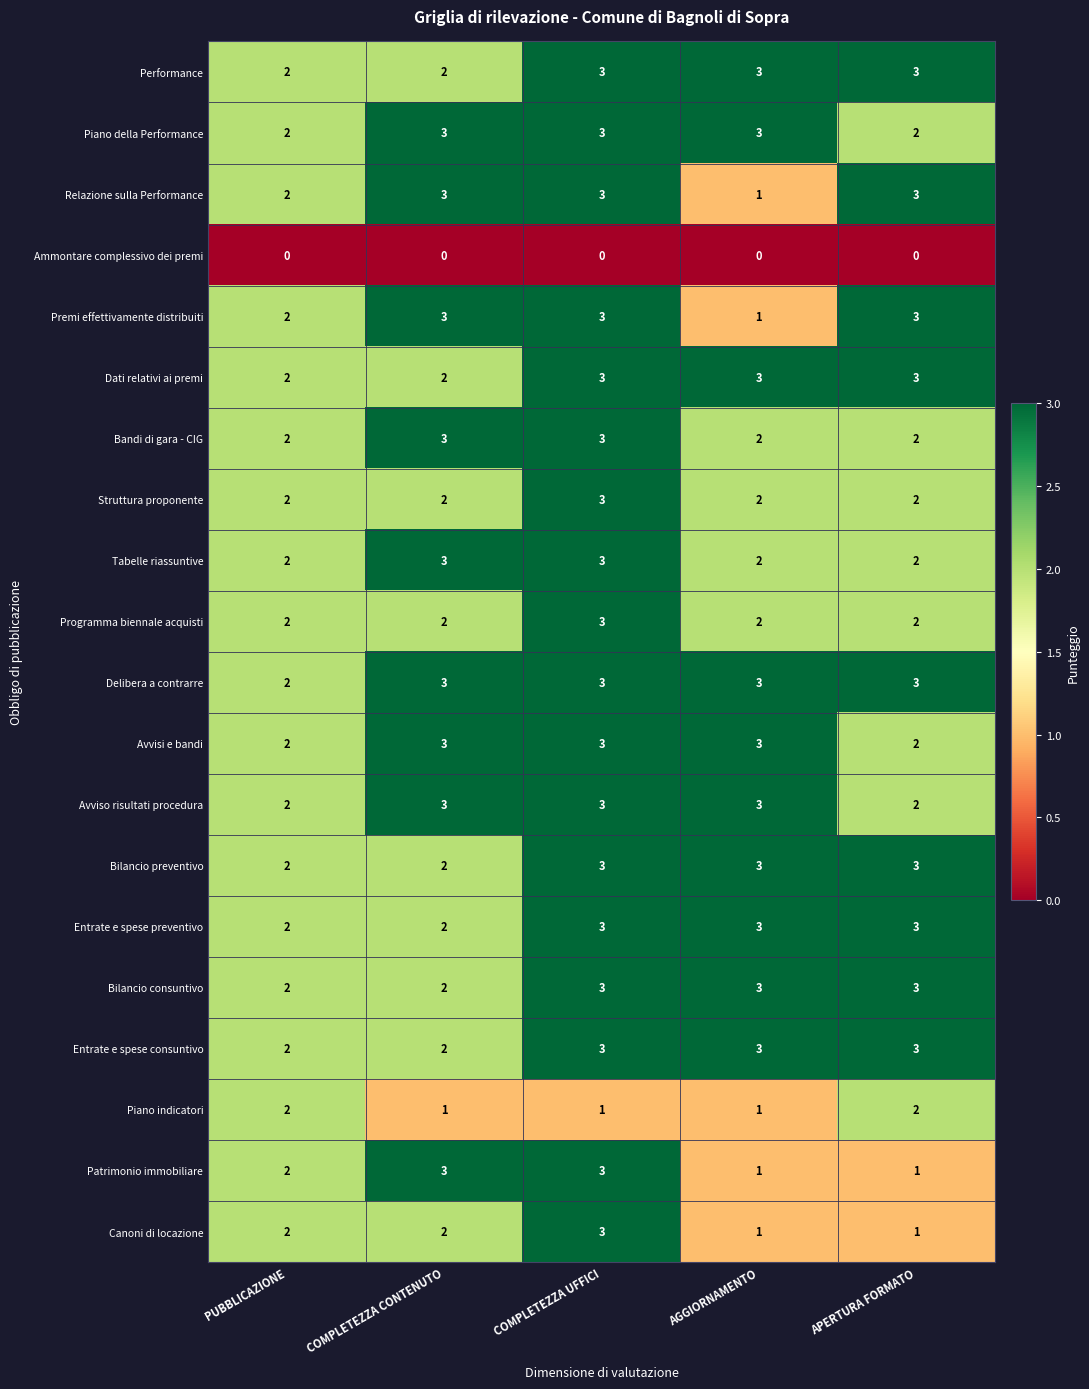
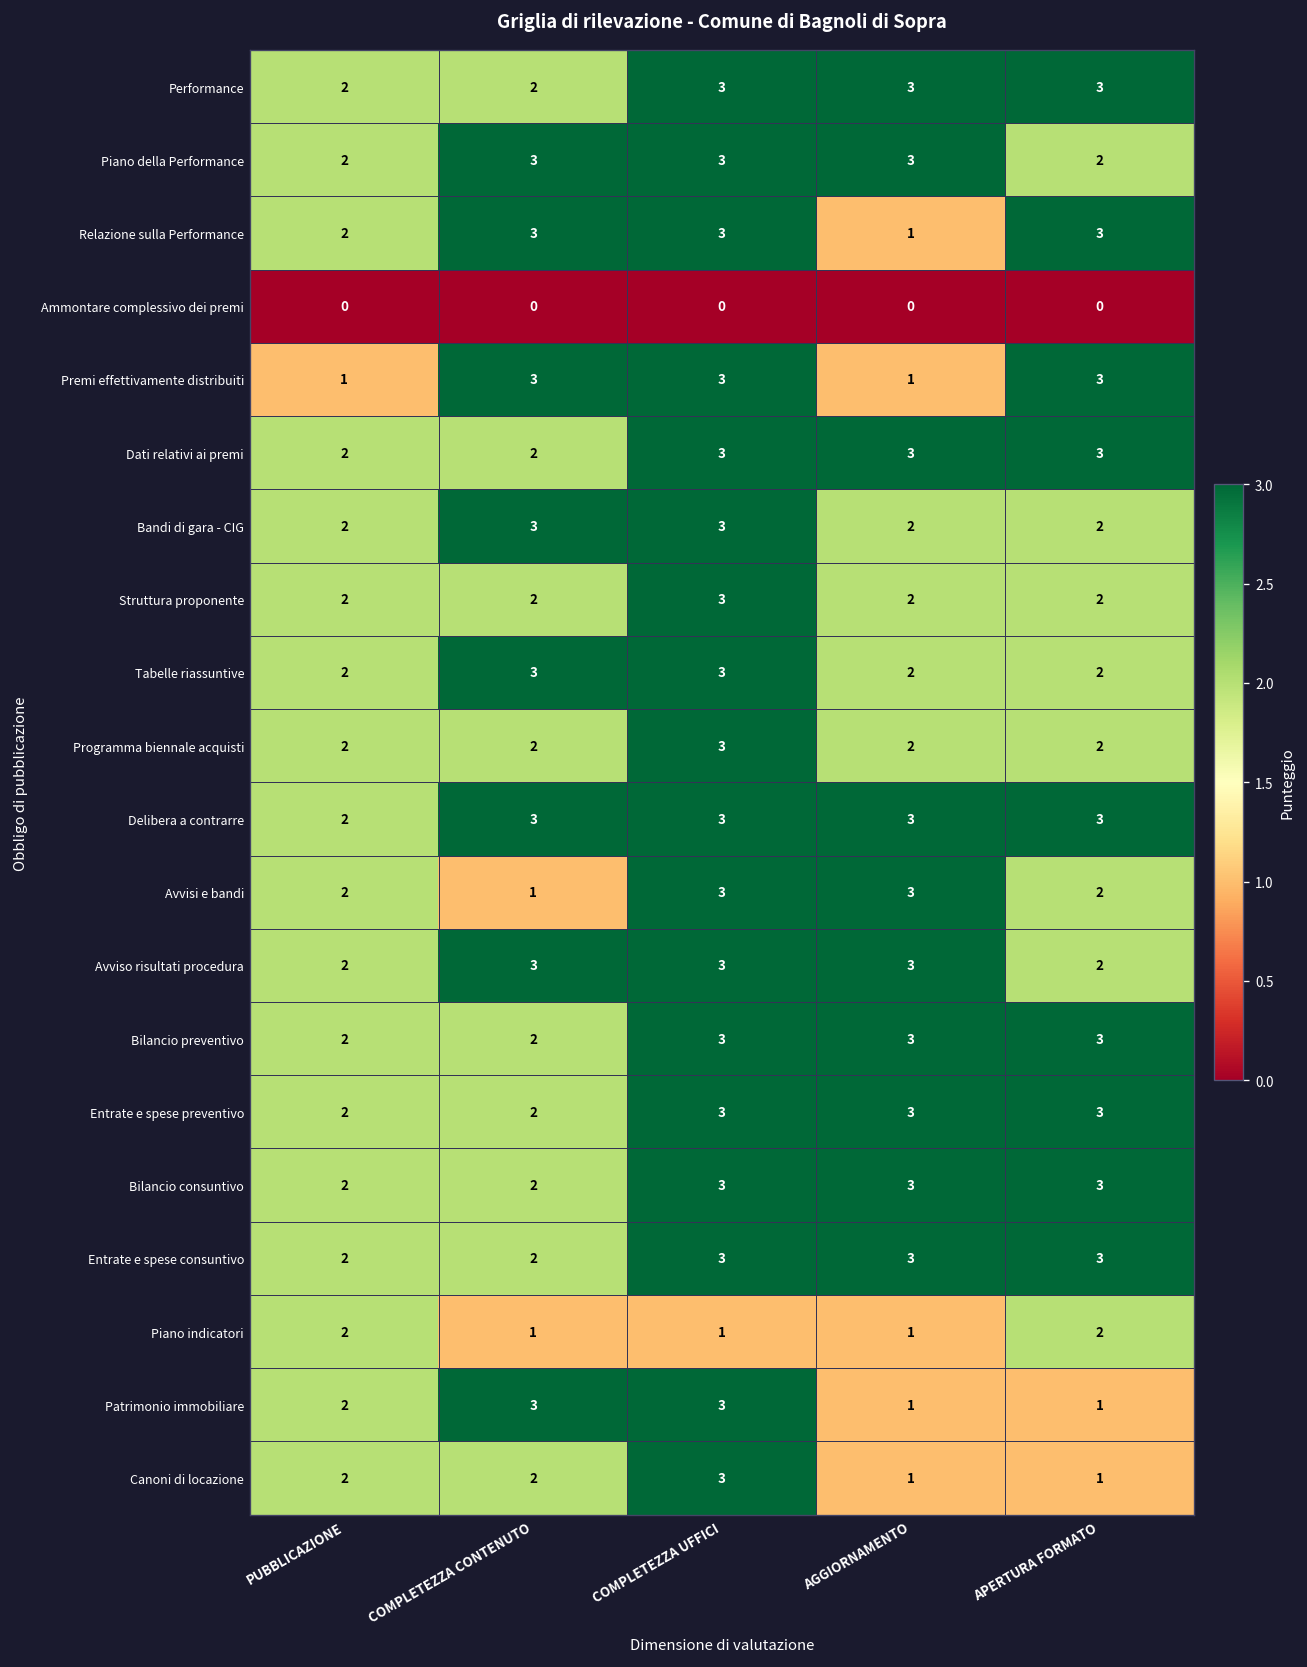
  {
    "Performance": {
      "PUBBLICAZIONE": 2,
      "COMPLETEZZA CONTENUTO": 2,
      "COMPLETEZZA UFFICI": 3,
      "AGGIORNAMENTO": 3,
      "APERTURA FORMATO": 3
    },
    "Piano della Performance": {
      "PUBBLICAZIONE": 2,
      "COMPLETEZZA CONTENUTO": 3,
      "COMPLETEZZA UFFICI": 3,
      "AGGIORNAMENTO": 3,
      "APERTURA FORMATO": 2
    },
    "Relazione sulla Performance": {
      "PUBBLICAZIONE": 2,
      "COMPLETEZZA CONTENUTO": 3,
      "COMPLETEZZA UFFICI": 3,
      "AGGIORNAMENTO": 1,
      "APERTURA FORMATO": 3
    },
    "Ammontare complessivo dei premi": {
      "PUBBLICAZIONE": 0,
      "COMPLETEZZA CONTENUTO": 0,
      "COMPLETEZZA UFFICI": 0,
      "AGGIORNAMENTO": 0,
      "APERTURA FORMATO": 0
    },
    "Premi effettivamente distribuiti": {
-     "PUBBLICAZIONE": 2,
+     "PUBBLICAZIONE": 1,
      "COMPLETEZZA CONTENUTO": 3,
      "COMPLETEZZA UFFICI": 3,
      "AGGIORNAMENTO": 1,
      "APERTURA FORMATO": 3
    },
    "Dati relativi ai premi": {
      "PUBBLICAZIONE": 2,
      "COMPLETEZZA CONTENUTO": 2,
      "COMPLETEZZA UFFICI": 3,
      "AGGIORNAMENTO": 3,
      "APERTURA FORMATO": 3
    },
    "Bandi di gara - CIG": {
      "PUBBLICAZIONE": 2,
      "COMPLETEZZA CONTENUTO": 3,
      "COMPLETEZZA UFFICI": 3,
      "AGGIORNAMENTO": 2,
      "APERTURA FORMATO": 2
    },
    "Struttura proponente": {
      "PUBBLICAZIONE": 2,
      "COMPLETEZZA CONTENUTO": 2,
      "COMPLETEZZA UFFICI": 3,
      "AGGIORNAMENTO": 2,
      "APERTURA FORMATO": 2
    },
    "Tabelle riassuntive": {
      "PUBBLICAZIONE": 2,
      "COMPLETEZZA CONTENUTO": 3,
      "COMPLETEZZA UFFICI": 3,
      "AGGIORNAMENTO": 2,
      "APERTURA FORMATO": 2
    },
    "Programma biennale acquisti": {
      "PUBBLICAZIONE": 2,
      "COMPLETEZZA CONTENUTO": 2,
      "COMPLETEZZA UFFICI": 3,
      "AGGIORNAMENTO": 2,
      "APERTURA FORMATO": 2
    },
    "Delibera a contrarre": {
      "PUBBLICAZIONE": 2,
      "COMPLETEZZA CONTENUTO": 3,
      "COMPLETEZZA UFFICI": 3,
      "AGGIORNAMENTO": 3,
      "APERTURA FORMATO": 3
    },
    "Avvisi e bandi": {
      "PUBBLICAZIONE": 2,
-     "COMPLETEZZA CONTENUTO": 3,
+     "COMPLETEZZA CONTENUTO": 1,
      "COMPLETEZZA UFFICI": 3,
      "AGGIORNAMENTO": 3,
      "APERTURA FORMATO": 2
    },
    "Avviso risultati procedura": {
      "PUBBLICAZIONE": 2,
      "COMPLETEZZA CONTENUTO": 3,
      "COMPLETEZZA UFFICI": 3,
      "AGGIORNAMENTO": 3,
      "APERTURA FORMATO": 2
    },
    "Bilancio preventivo": {
      "PUBBLICAZIONE": 2,
      "COMPLETEZZA CONTENUTO": 2,
      "COMPLETEZZA UFFICI": 3,
      "AGGIORNAMENTO": 3,
      "APERTURA FORMATO": 3
    },
    "Entrate e spese preventivo": {
      "PUBBLICAZIONE": 2,
      "COMPLETEZZA CONTENUTO": 2,
      "COMPLETEZZA UFFICI": 3,
      "AGGIORNAMENTO": 3,
      "APERTURA FORMATO": 3
    },
    "Bilancio consuntivo": {
      "PUBBLICAZIONE": 2,
      "COMPLETEZZA CONTENUTO": 2,
      "COMPLETEZZA UFFICI": 3,
      "AGGIORNAMENTO": 3,
      "APERTURA FORMATO": 3
    },
    "Entrate e spese consuntivo": {
      "PUBBLICAZIONE": 2,
      "COMPLETEZZA CONTENUTO": 2,
      "COMPLETEZZA UFFICI": 3,
      "AGGIORNAMENTO": 3,
      "APERTURA FORMATO": 3
    },
    "Piano indicatori": {
      "PUBBLICAZIONE": 2,
      "COMPLETEZZA CONTENUTO": 1,
      "COMPLETEZZA UFFICI": 1,
      "AGGIORNAMENTO": 1,
      "APERTURA FORMATO": 2
    },
    "Patrimonio immobiliare": {
      "PUBBLICAZIONE": 2,
      "COMPLETEZZA CONTENUTO": 3,
      "COMPLETEZZA UFFICI": 3,
      "AGGIORNAMENTO": 1,
      "APERTURA FORMATO": 1
    },
    "Canoni di locazione": {
      "PUBBLICAZIONE": 2,
      "COMPLETEZZA CONTENUTO": 2,
      "COMPLETEZZA UFFICI": 3,
      "AGGIORNAMENTO": 1,
      "APERTURA FORMATO": 1
    }
  }
